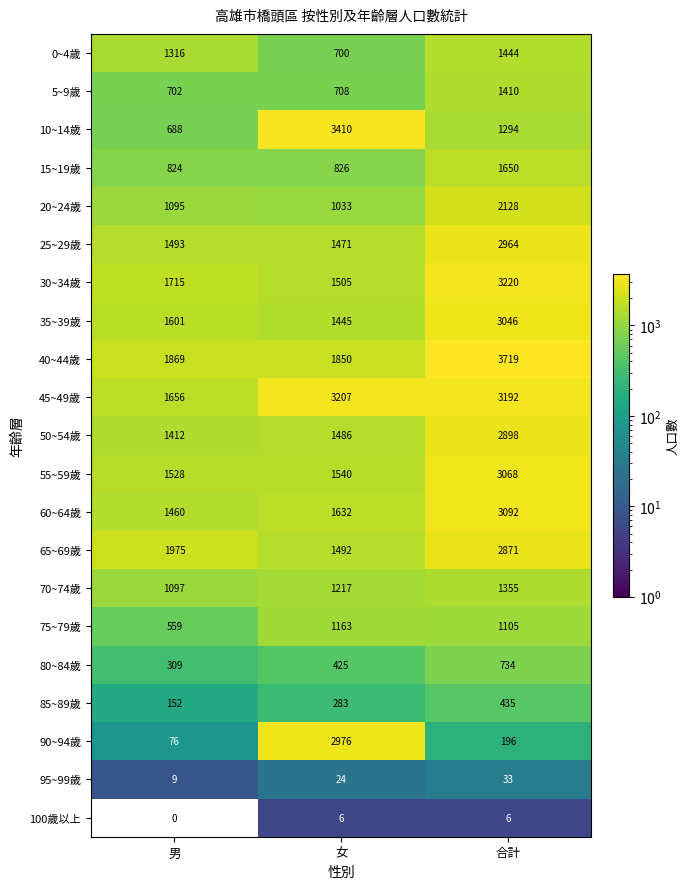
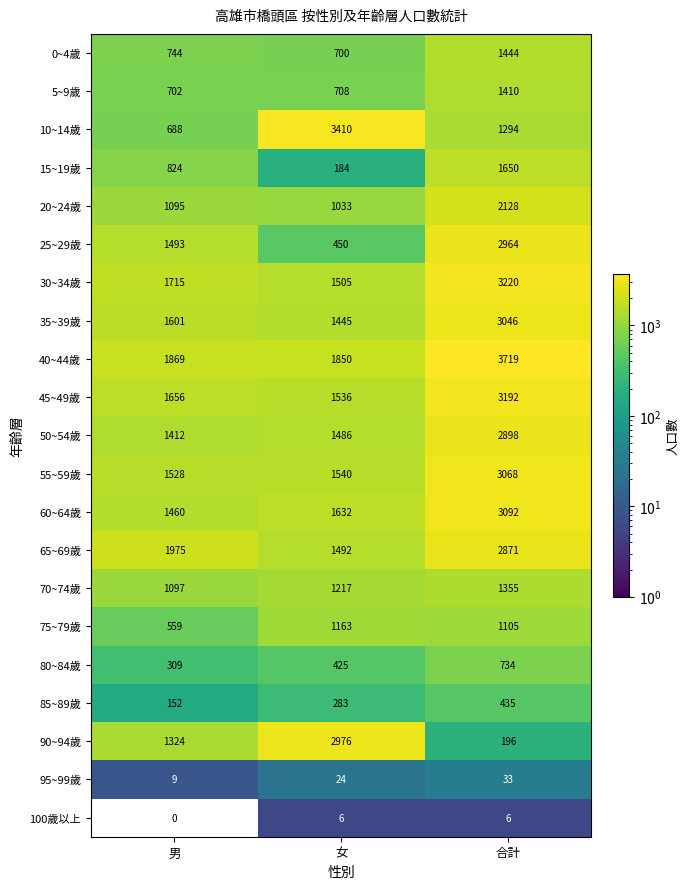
  {
    "0~4歲": {
-     "男": 1316,
+     "男": 744,
      "女": 700,
      "合計": 1444
    },
    "5~9歲": {
      "男": 702,
      "女": 708,
      "合計": 1410
    },
    "10~14歲": {
      "男": 688,
      "女": 3410,
      "合計": 1294
    },
    "15~19歲": {
      "男": 824,
-     "女": 826,
+     "女": 184,
      "合計": 1650
    },
    "20~24歲": {
      "男": 1095,
      "女": 1033,
      "合計": 2128
    },
    "25~29歲": {
      "男": 1493,
-     "女": 1471,
+     "女": 450,
      "合計": 2964
    },
    "30~34歲": {
      "男": 1715,
      "女": 1505,
      "合計": 3220
    },
    "35~39歲": {
      "男": 1601,
      "女": 1445,
      "合計": 3046
    },
    "40~44歲": {
      "男": 1869,
      "女": 1850,
      "合計": 3719
    },
    "45~49歲": {
      "男": 1656,
-     "女": 3207,
+     "女": 1536,
      "合計": 3192
    },
    "50~54歲": {
      "男": 1412,
      "女": 1486,
      "合計": 2898
    },
    "55~59歲": {
      "男": 1528,
      "女": 1540,
      "合計": 3068
    },
    "60~64歲": {
      "男": 1460,
      "女": 1632,
      "合計": 3092
    },
    "65~69歲": {
      "男": 1975,
      "女": 1492,
      "合計": 2871
    },
    "70~74歲": {
      "男": 1097,
      "女": 1217,
      "合計": 1355
    },
    "75~79歲": {
      "男": 559,
      "女": 1163,
      "合計": 1105
    },
    "80~84歲": {
      "男": 309,
      "女": 425,
      "合計": 734
    },
    "85~89歲": {
      "男": 152,
      "女": 283,
      "合計": 435
    },
    "90~94歲": {
-     "男": 76,
+     "男": 1324,
      "女": 2976,
      "合計": 196
    },
    "95~99歲": {
      "男": 9,
      "女": 24,
      "合計": 33
    },
    "100歲以上": {
      "男": 0,
      "女": 6,
      "合計": 6
    }
  }
